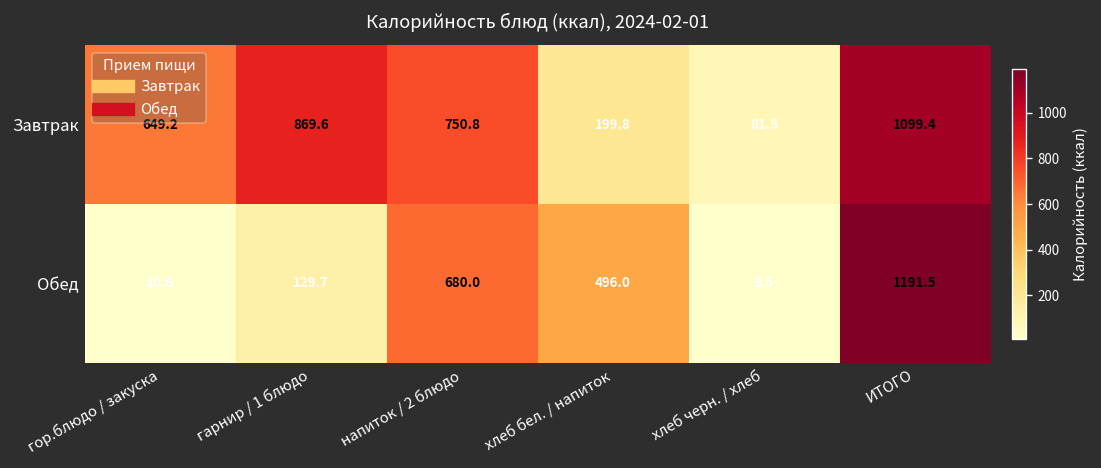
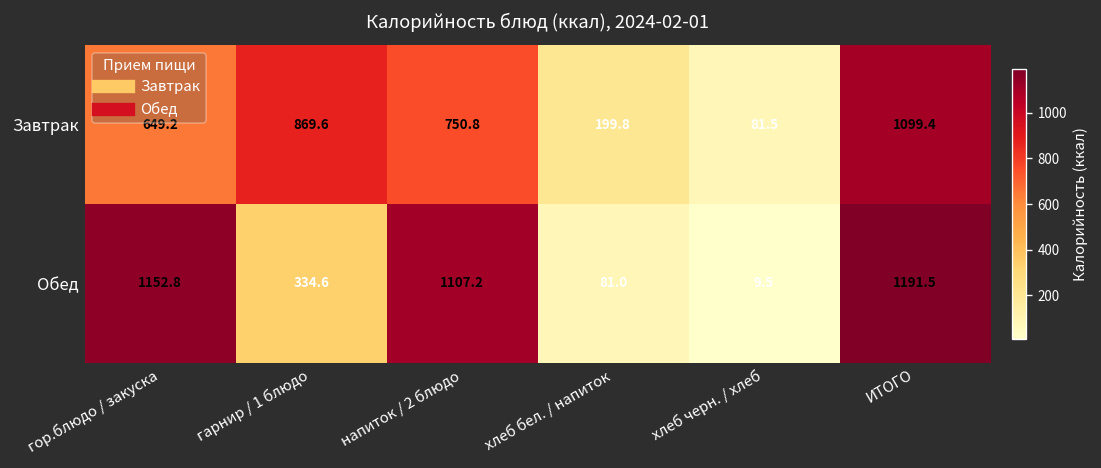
  {
    "Завтрак": {
      "гарнир / 1 блюдо": 869.6,
      "напиток / 2 блюдо": 750.8,
      "хлеб бел. / напиток": 199.8,
      "хлеб черн. / хлеб": 81.5,
      "ИТОГО": 1099.4
    },
    "Обед": {
-     "гор.блюдо / закуска": 10.6,
-     "гарнир / 1 блюдо": 129.7,
-     "напиток / 2 блюдо": 680.0,
-     "хлеб бел. / напиток": 496.0,
+     "гор.блюдо / закуска": 1152.8,
+     "гарнир / 1 блюдо": 334.6,
+     "напиток / 2 блюдо": 1107.2,
+     "хлеб бел. / напиток": 81.0,
      "хлеб черн. / хлеб": 9.5,
      "ИТОГО": 1191.5
    }
  }
